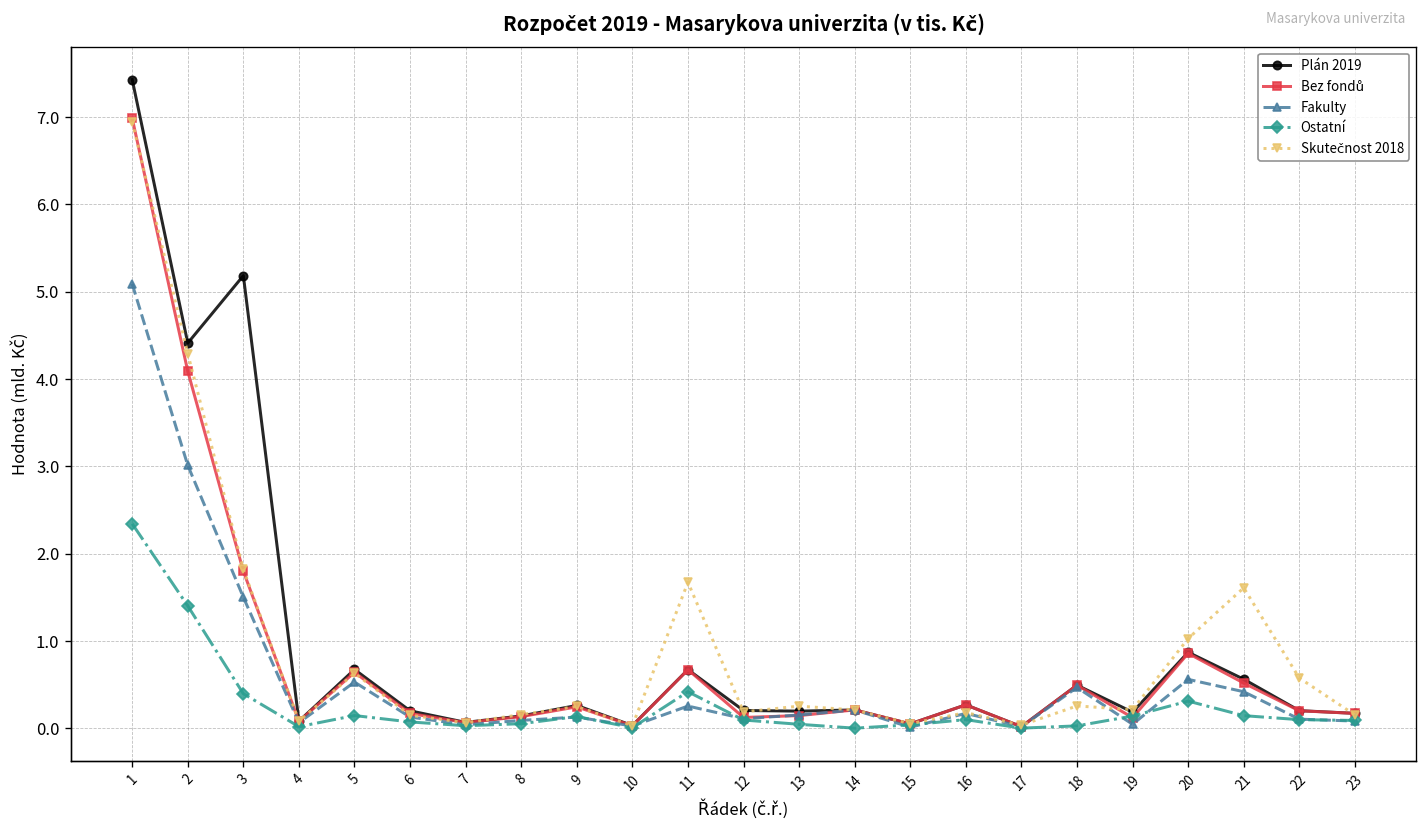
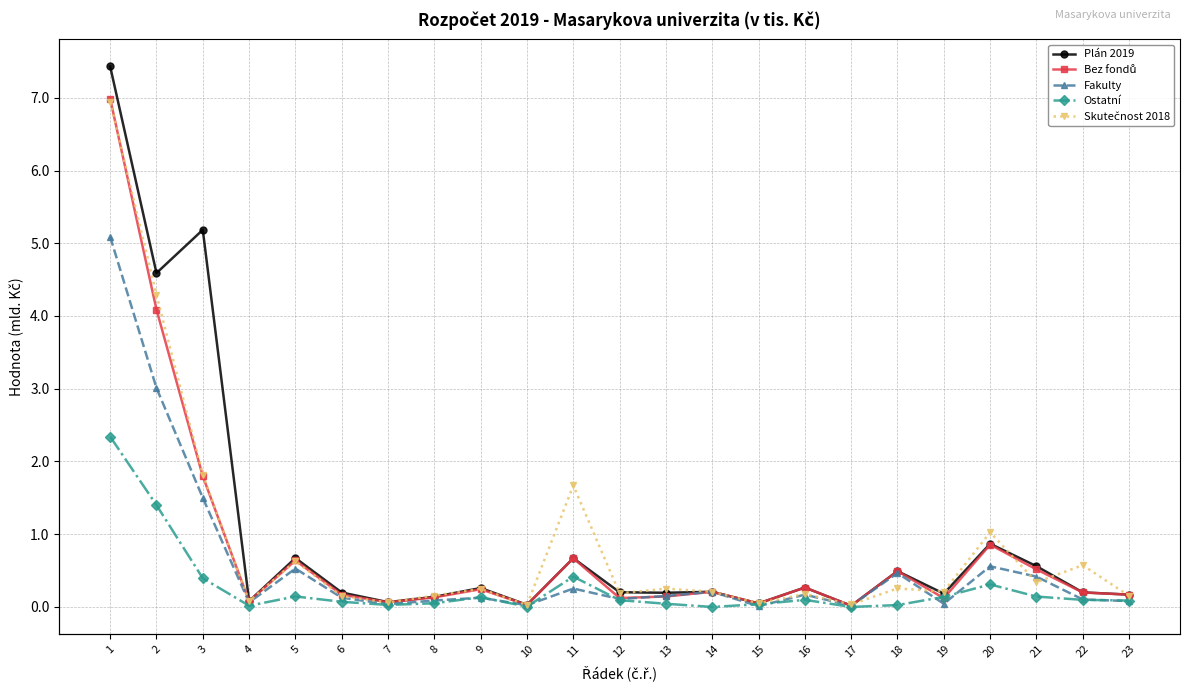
  {
    "Plán 2019": {
      "1": 7.4,
-     "2": 4.4,
+     "2": 4.6,
      "3": 5.2,
      "13": 0.2,
      "21": 0.6
    },
    "Bez fondů": {
      "1": 7.0,
      "2": 4.1,
      "21": 0.5
    },
    "Skutečnost 2018": {
      "1": 6.9,
      "2": 4.3,
      "11": 1.7,
      "13": 0.3,
      "18": 0.3,
      "20": 1.0,
-     "21": 1.6,
+     "21": 0.3,
      "22": 0.6
    }
  }
